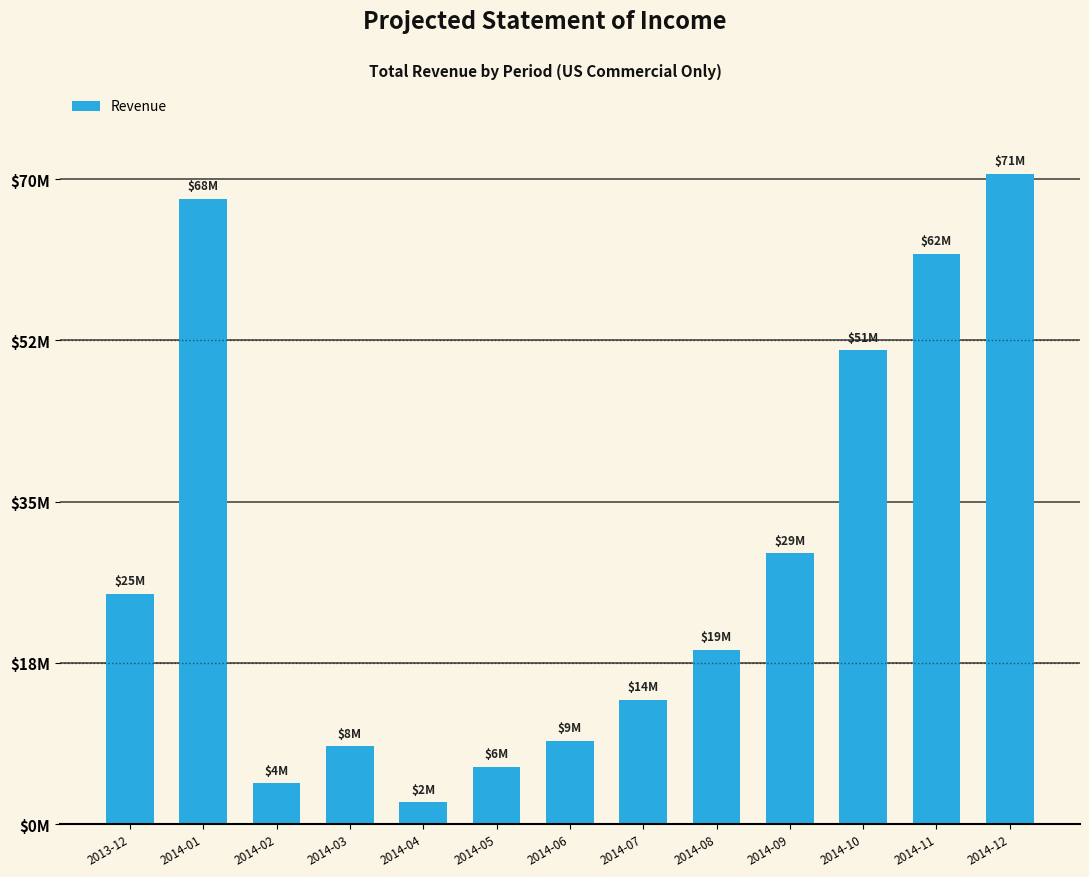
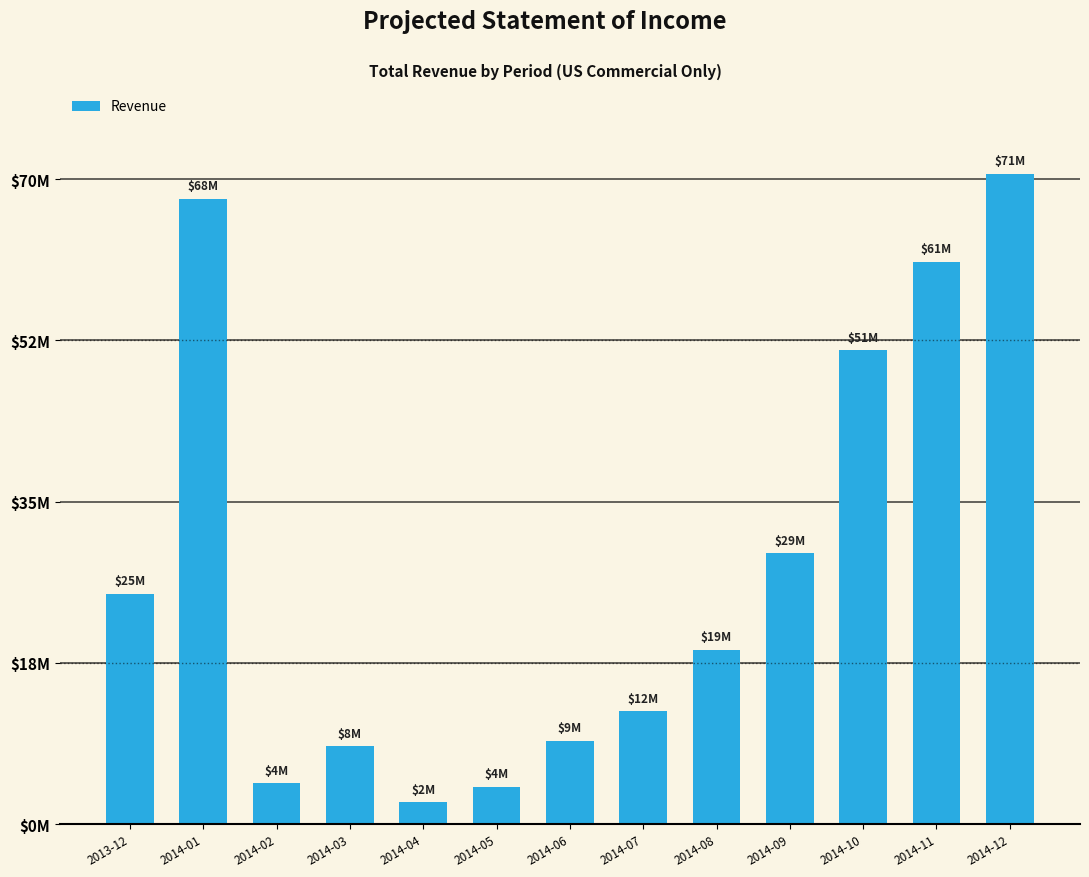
  {
    "2013-12": "$25M",
    "2014-01": "$68M",
    "2014-02": "$4M",
    "2014-03": "$8M",
    "2014-04": "$2M",
-   "2014-05": "$6M",
+   "2014-05": "$4M",
    "2014-06": "$9M",
-   "2014-07": "$14M",
+   "2014-07": "$12M",
    "2014-08": "$19M",
    "2014-09": "$29M",
    "2014-10": "$51M",
-   "2014-11": "$62M",
+   "2014-11": "$61M",
    "2014-12": "$71M"
  }
